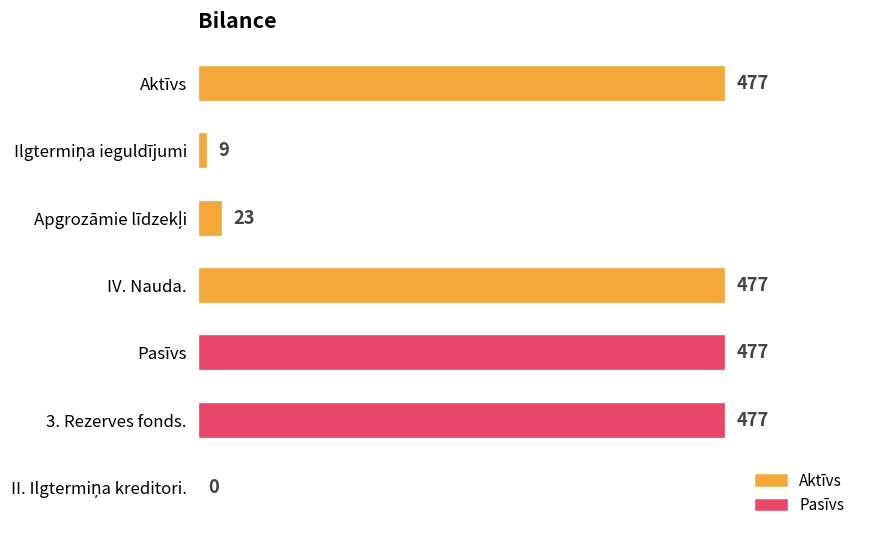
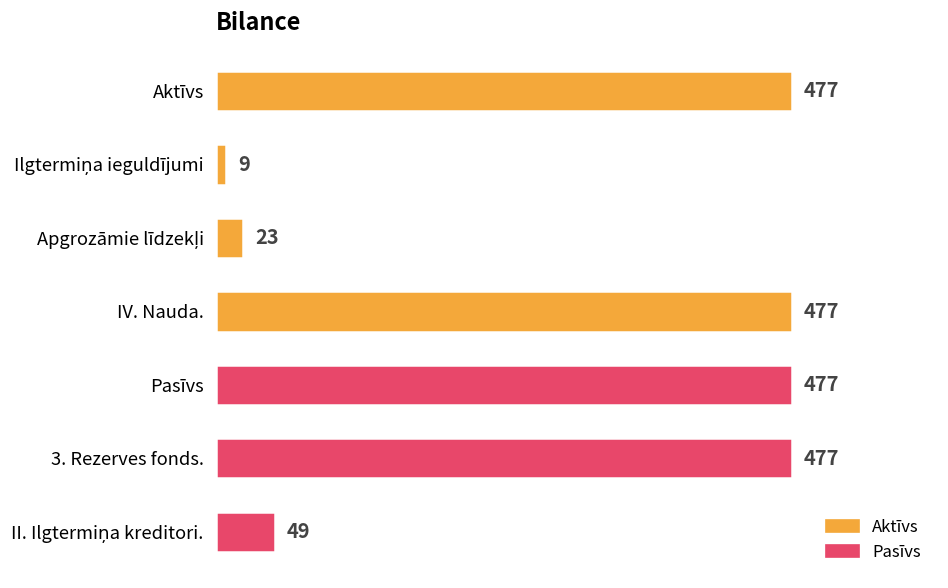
  {
    "Aktīvs": 477,
    "Ilgtermiņa ieguldījumi": 9,
    "Apgrozāmie līdzekļi": 23,
    "IV. Nauda.": 477,
    "Pasīvs": 477,
    "3. Rezerves fonds.": 477,
-   "II. Ilgtermiņa kreditori.": 0
+   "II. Ilgtermiņa kreditori.": 49
  }
